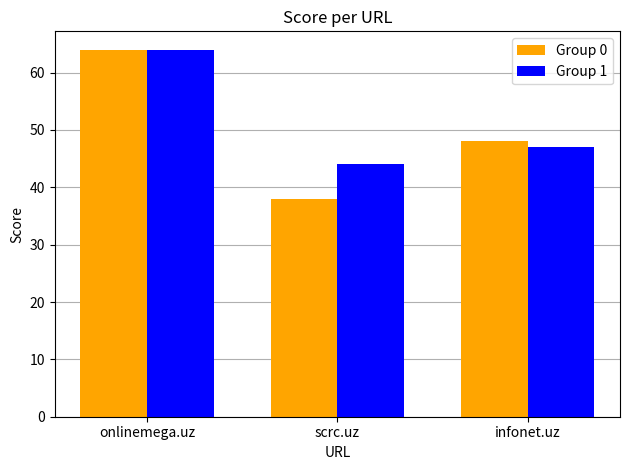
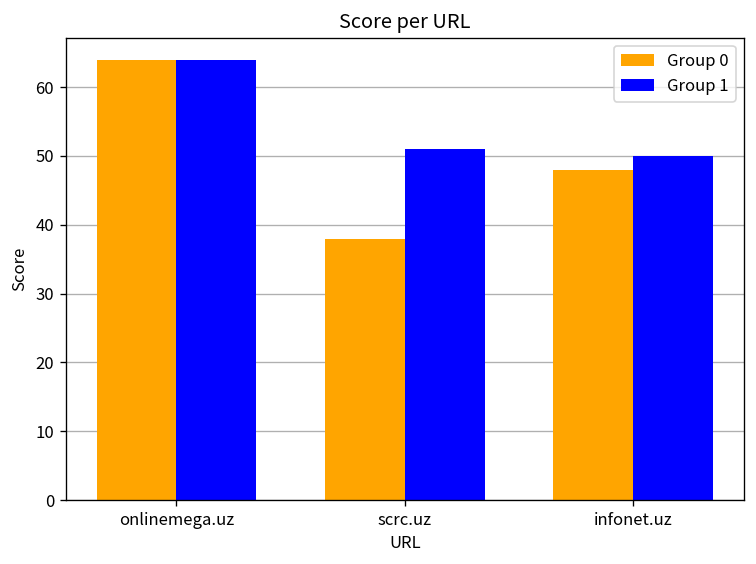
  {
    "Group 0": {
      "onlinemega.uz": 64,
      "scrc.uz": 38,
      "infonet.uz": 48
    },
    "Group 1": {
      "onlinemega.uz": 64,
-     "scrc.uz": 44,
-     "infonet.uz": 47
+     "scrc.uz": 51,
+     "infonet.uz": 50
    }
  }
